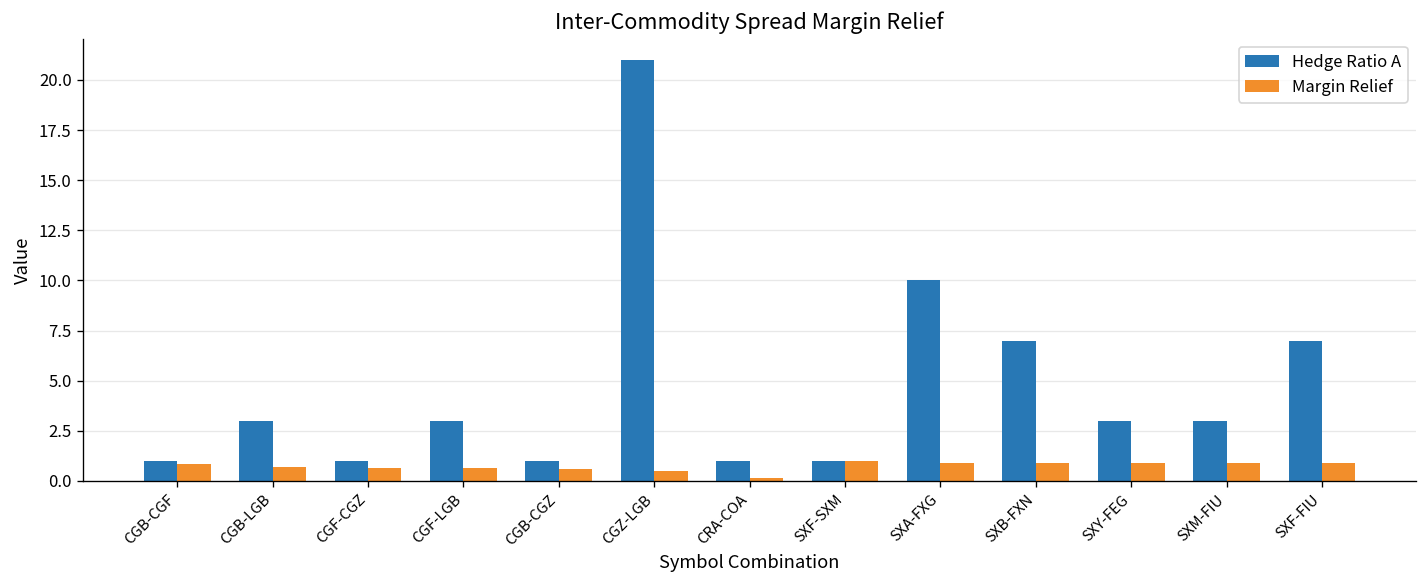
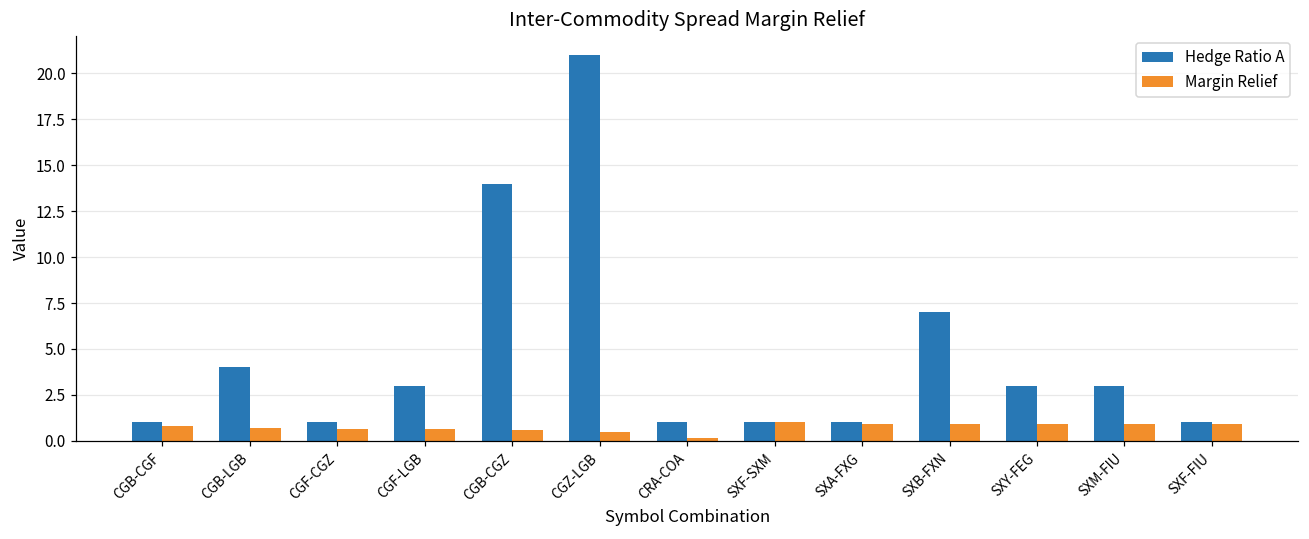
  {
    "Hedge Ratio A": {
      "CGB-CGF": 1,
-     "CGB-LGB": 3,
+     "CGB-LGB": 4,
      "CGF-CGZ": 1,
      "CGF-LGB": 3,
-     "CGB-CGZ": 1,
+     "CGB-CGZ": 14,
      "CGZ-LGB": 21,
      "CRA-COA": 1,
      "SXF-SXM": 1,
-     "SXA-FXG": 10,
+     "SXA-FXG": 1,
      "SXB-FXN": 7,
      "SXY-FEG": 3,
      "SXM-FIU": 3,
-     "SXF-FIU": 7
+     "SXF-FIU": 1
    },
    "Margin Relief": {
      "CGB-CGF": 0.8,
      "CGB-LGB": 0.7,
      "CGF-CGZ": 0.7,
      "CGF-LGB": 0.6,
      "CGB-CGZ": 0.6,
      "CGZ-LGB": 0.5,
      "CRA-COA": 0.2,
      "SXF-SXM": 1,
      "SXA-FXG": 1,
      "SXB-FXN": 1,
      "SXY-FEG": 1,
      "SXM-FIU": 1,
      "SXF-FIU": 1
    }
  }
